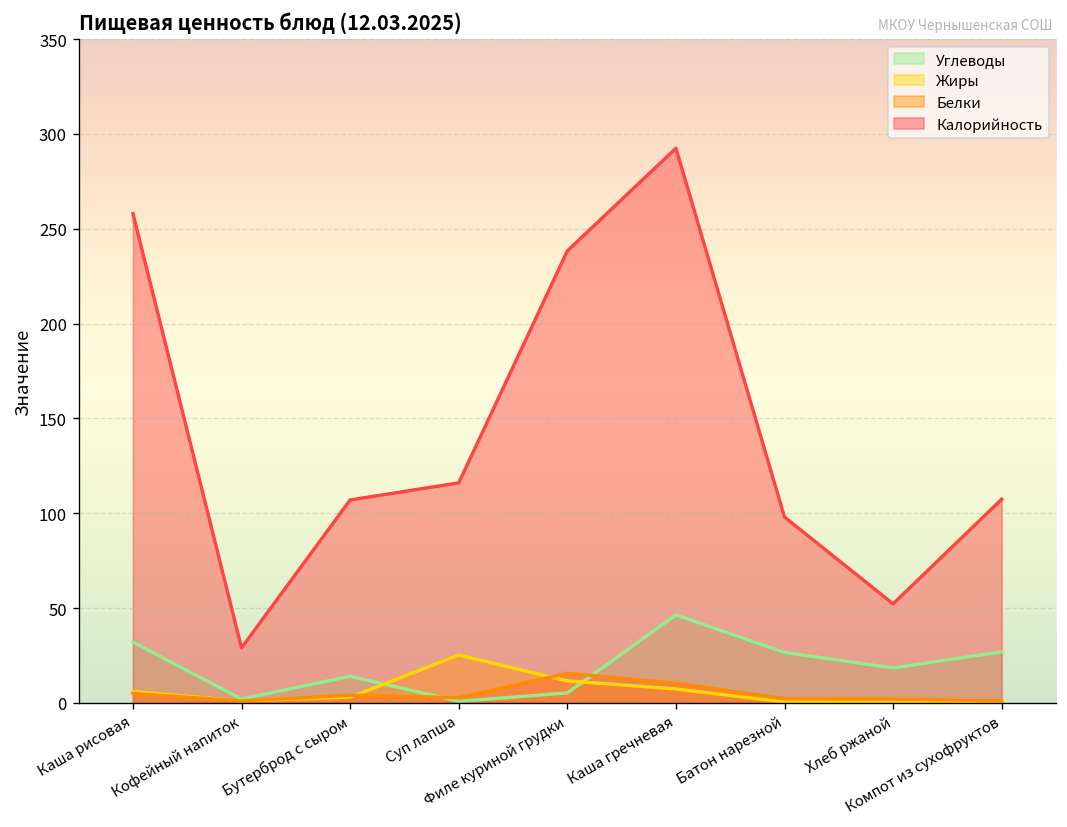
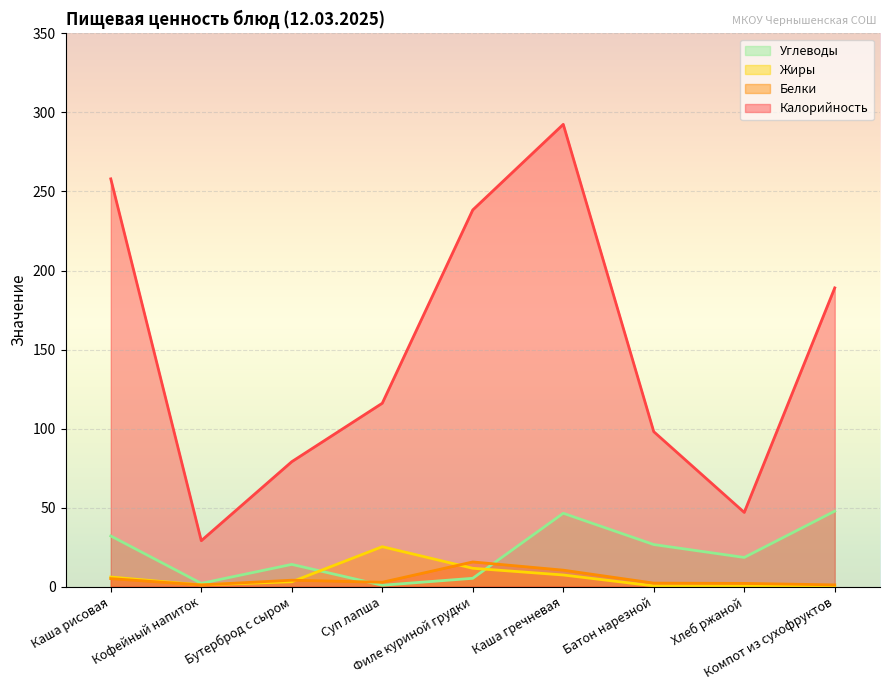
  {
    "Углеводы": {
      "Каша рисовая": 32,
      "Бутерброд с сыром": 14,
      "Суп лапша": 1,
      "Филе куриной грудки": 5,
      "Каша гречневая": 46,
      "Батон нарезной": 27,
      "Хлеб ржаной": 18,
-     "Компот из сухофруктов": 27
+     "Компот из сухофруктов": 48
    },
    "Калорийность": {
      "Каша рисовая": 258,
      "Кофейный напиток": 29,
-     "Бутерброд с сыром": 107,
+     "Бутерброд с сыром": 79,
      "Суп лапша": 116,
      "Филе куриной грудки": 238,
      "Каша гречневая": 293,
      "Батон нарезной": 98,
-     "Хлеб ржаной": 52,
-     "Компот из сухофруктов": 107
+     "Хлеб ржаной": 47,
+     "Компот из сухофруктов": 189
    }
  }
